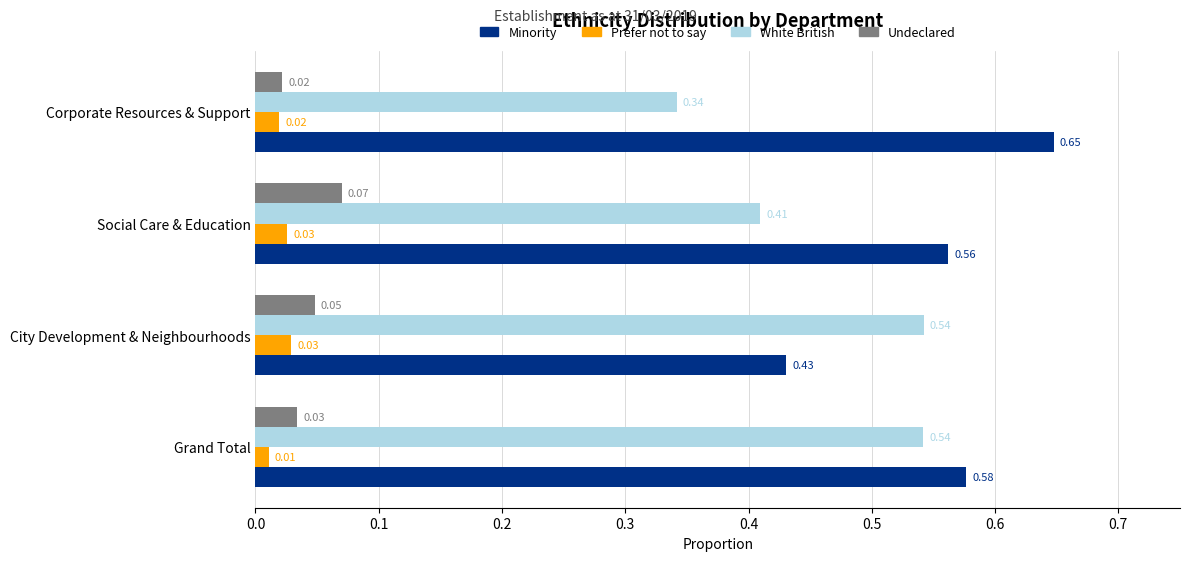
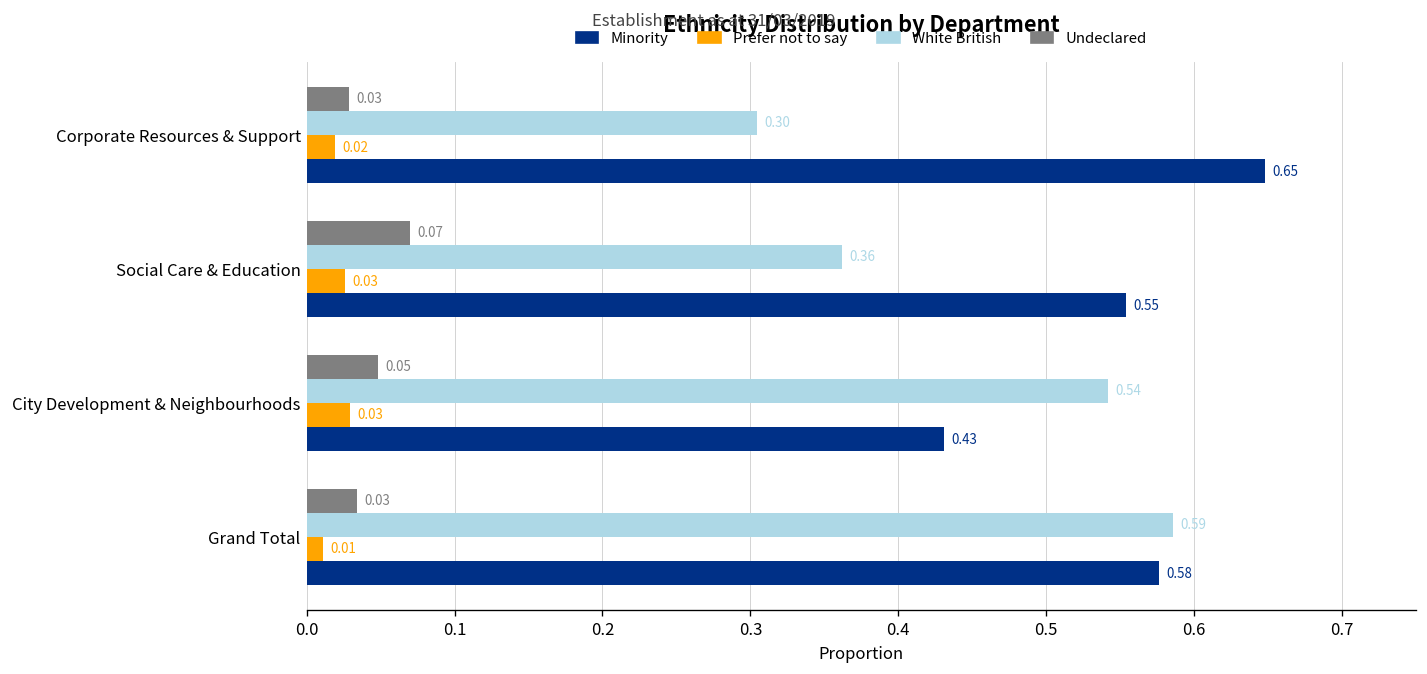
  {
    "Minority": {
      "Corporate Resources & Support": 0.65,
-     "Social Care & Education": 0.56,
+     "Social Care & Education": 0.55,
      "City Development & Neighbourhoods": 0.43,
      "Grand Total": 0.58
    },
    "Prefer not to say": {
      "Corporate Resources & Support": 0.02,
      "Social Care & Education": 0.03,
      "City Development & Neighbourhoods": 0.03,
      "Grand Total": 0.01
    },
    "White British": {
-     "Corporate Resources & Support": 0.34,
-     "Social Care & Education": 0.41,
+     "Corporate Resources & Support": 0.30,
+     "Social Care & Education": 0.36,
      "City Development & Neighbourhoods": 0.54,
-     "Grand Total": 0.54
+     "Grand Total": 0.59
    },
    "Undeclared": {
-     "Corporate Resources & Support": 0.02,
+     "Corporate Resources & Support": 0.03,
      "Social Care & Education": 0.07,
      "City Development & Neighbourhoods": 0.05,
      "Grand Total": 0.03
    }
  }
